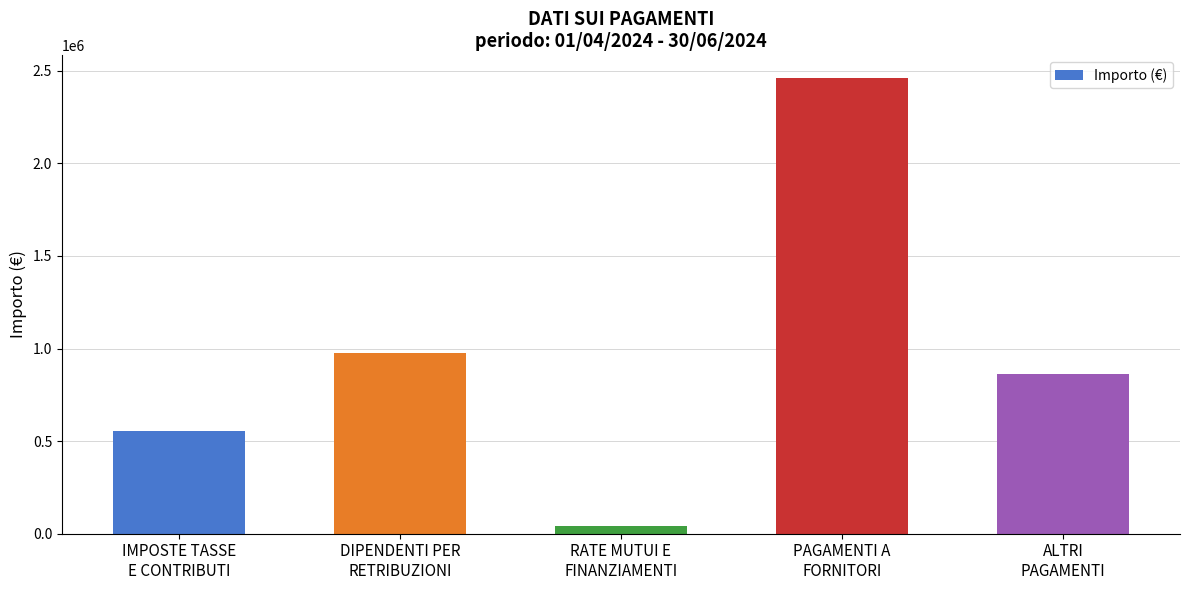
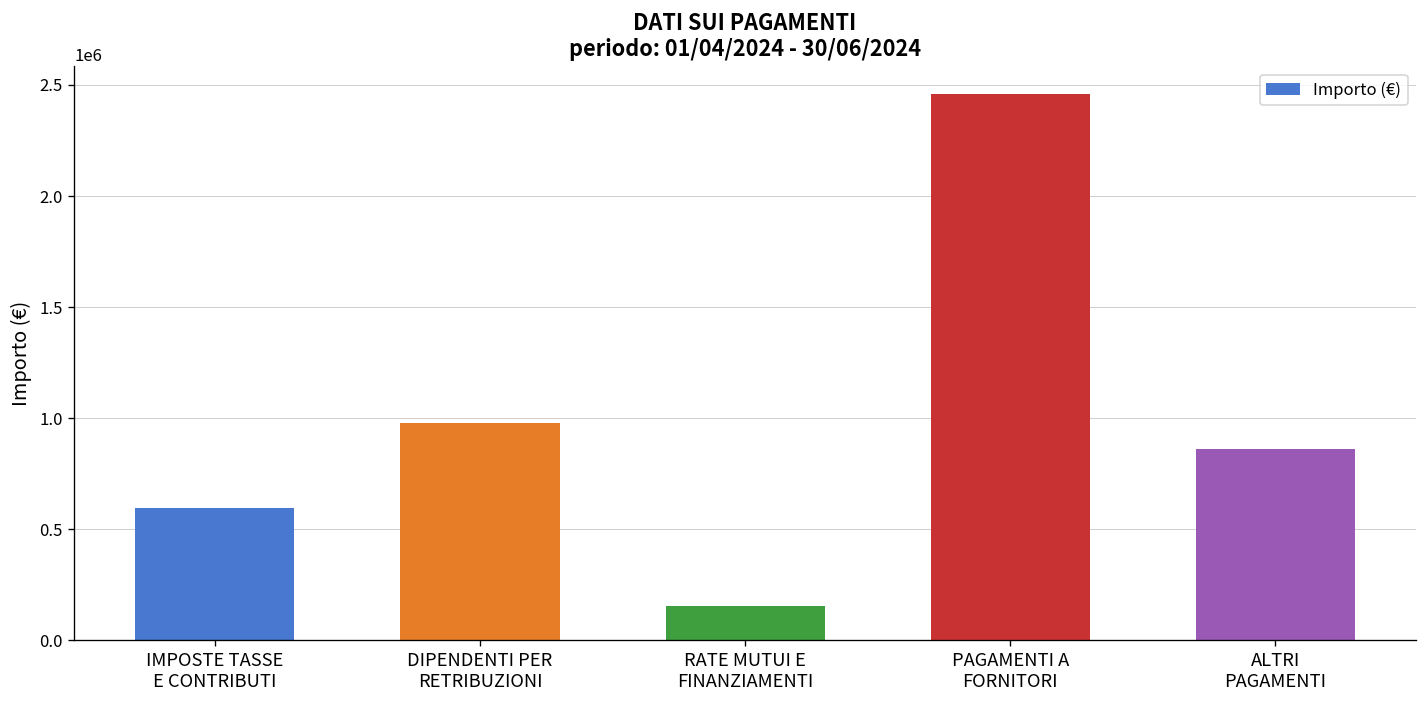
  {
-   "IMPOSTE TASSE E CONTRIBUTI": 550000,
+   "IMPOSTE TASSE E CONTRIBUTI": 600000,
    "DIPENDENTI PER RETRIBUZIONI": 980000,
-   "RATE MUTUI E FINANZIAMENTI": 40000,
+   "RATE MUTUI E FINANZIAMENTI": 160000,
    "PAGAMENTI A FORNITORI": 2460000,
    "ALTRI PAGAMENTI": 860000
  }
